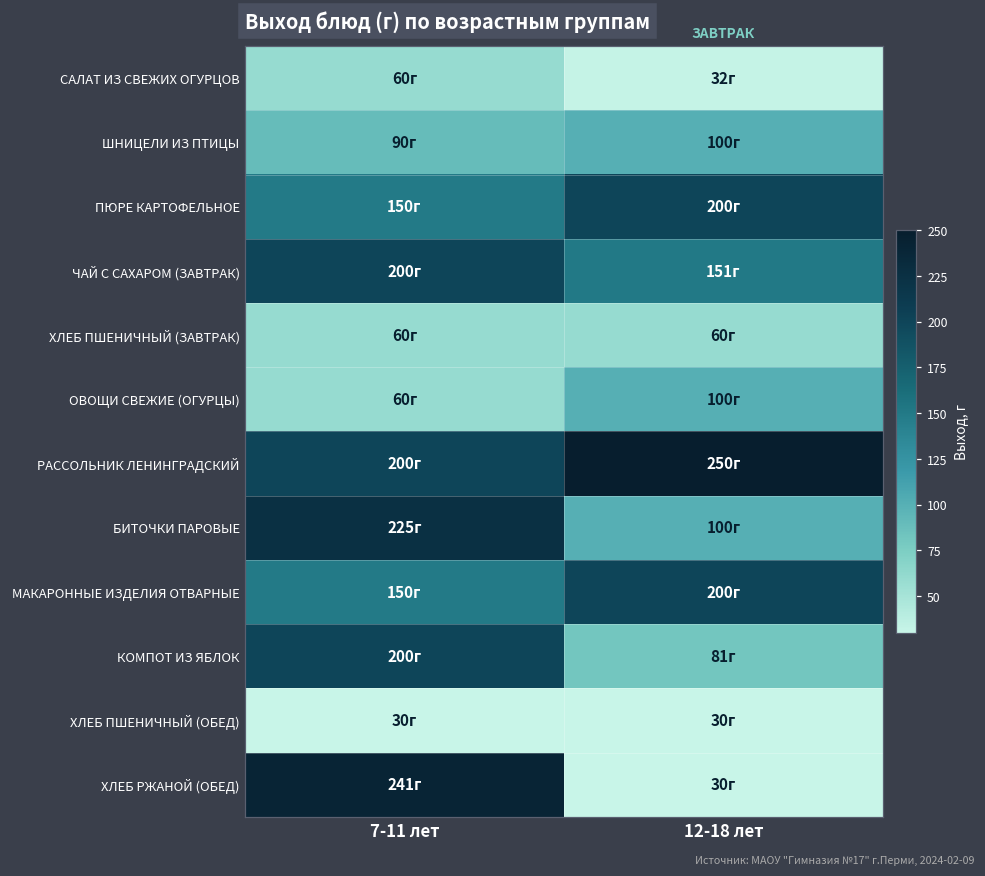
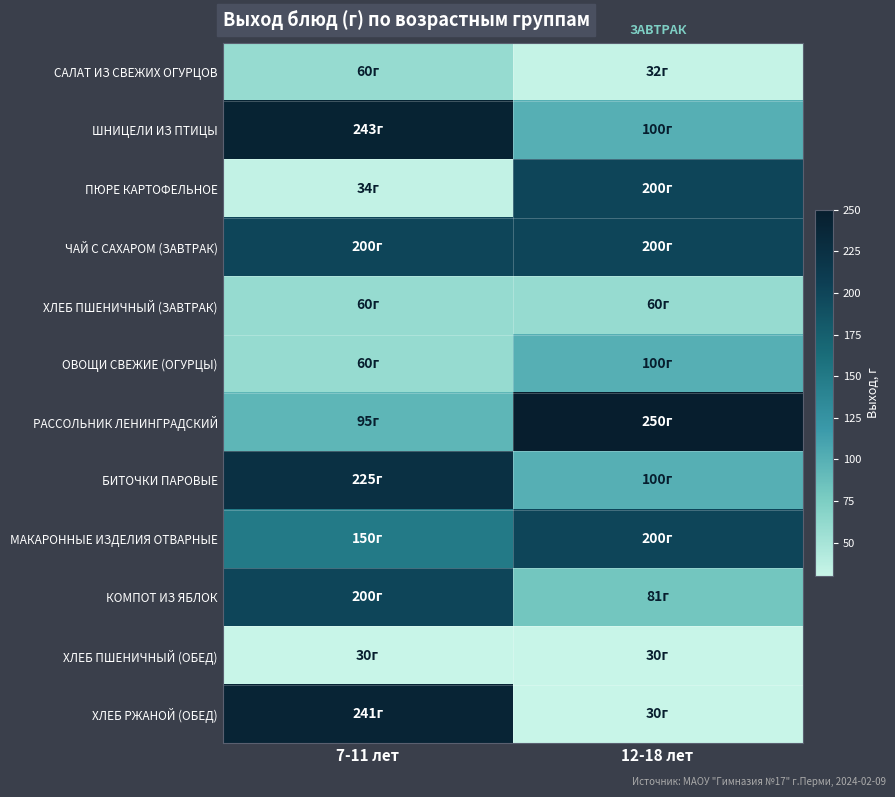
  {
    "САЛАТ ИЗ СВЕЖИХ ОГУРЦОВ": {
      "7-11 лет": "60г",
      "12-18 лет": "32г"
    },
    "ШНИЦЕЛИ ИЗ ПТИЦЫ": {
-     "7-11 лет": "90г",
+     "7-11 лет": "243г",
      "12-18 лет": "100г"
    },
    "ПЮРЕ КАРТОФЕЛЬНОЕ": {
-     "7-11 лет": "150г",
+     "7-11 лет": "34г",
      "12-18 лет": "200г"
    },
    "ЧАЙ С САХАРОМ (ЗАВТРАК)": {
      "7-11 лет": "200г",
-     "12-18 лет": "151г"
+     "12-18 лет": "200г"
    },
    "ХЛЕБ ПШЕНИЧНЫЙ (ЗАВТРАК)": {
      "7-11 лет": "60г",
      "12-18 лет": "60г"
    },
    "ОВОЩИ СВЕЖИЕ (ОГУРЦЫ)": {
      "7-11 лет": "60г",
      "12-18 лет": "100г"
    },
    "РАССОЛЬНИК ЛЕНИНГРАДСКИЙ": {
-     "7-11 лет": "200г",
+     "7-11 лет": "95г",
      "12-18 лет": "250г"
    },
    "БИТОЧКИ ПАРОВЫЕ": {
      "7-11 лет": "225г",
      "12-18 лет": "100г"
    },
    "МАКАРОННЫЕ ИЗДЕЛИЯ ОТВАРНЫЕ": {
      "7-11 лет": "150г",
      "12-18 лет": "200г"
    },
    "КОМПОТ ИЗ ЯБЛОК": {
      "7-11 лет": "200г",
      "12-18 лет": "81г"
    },
    "ХЛЕБ ПШЕНИЧНЫЙ (ОБЕД)": {
      "7-11 лет": "30г",
      "12-18 лет": "30г"
    },
    "ХЛЕБ РЖАНОЙ (ОБЕД)": {
      "7-11 лет": "241г",
      "12-18 лет": "30г"
    }
  }
